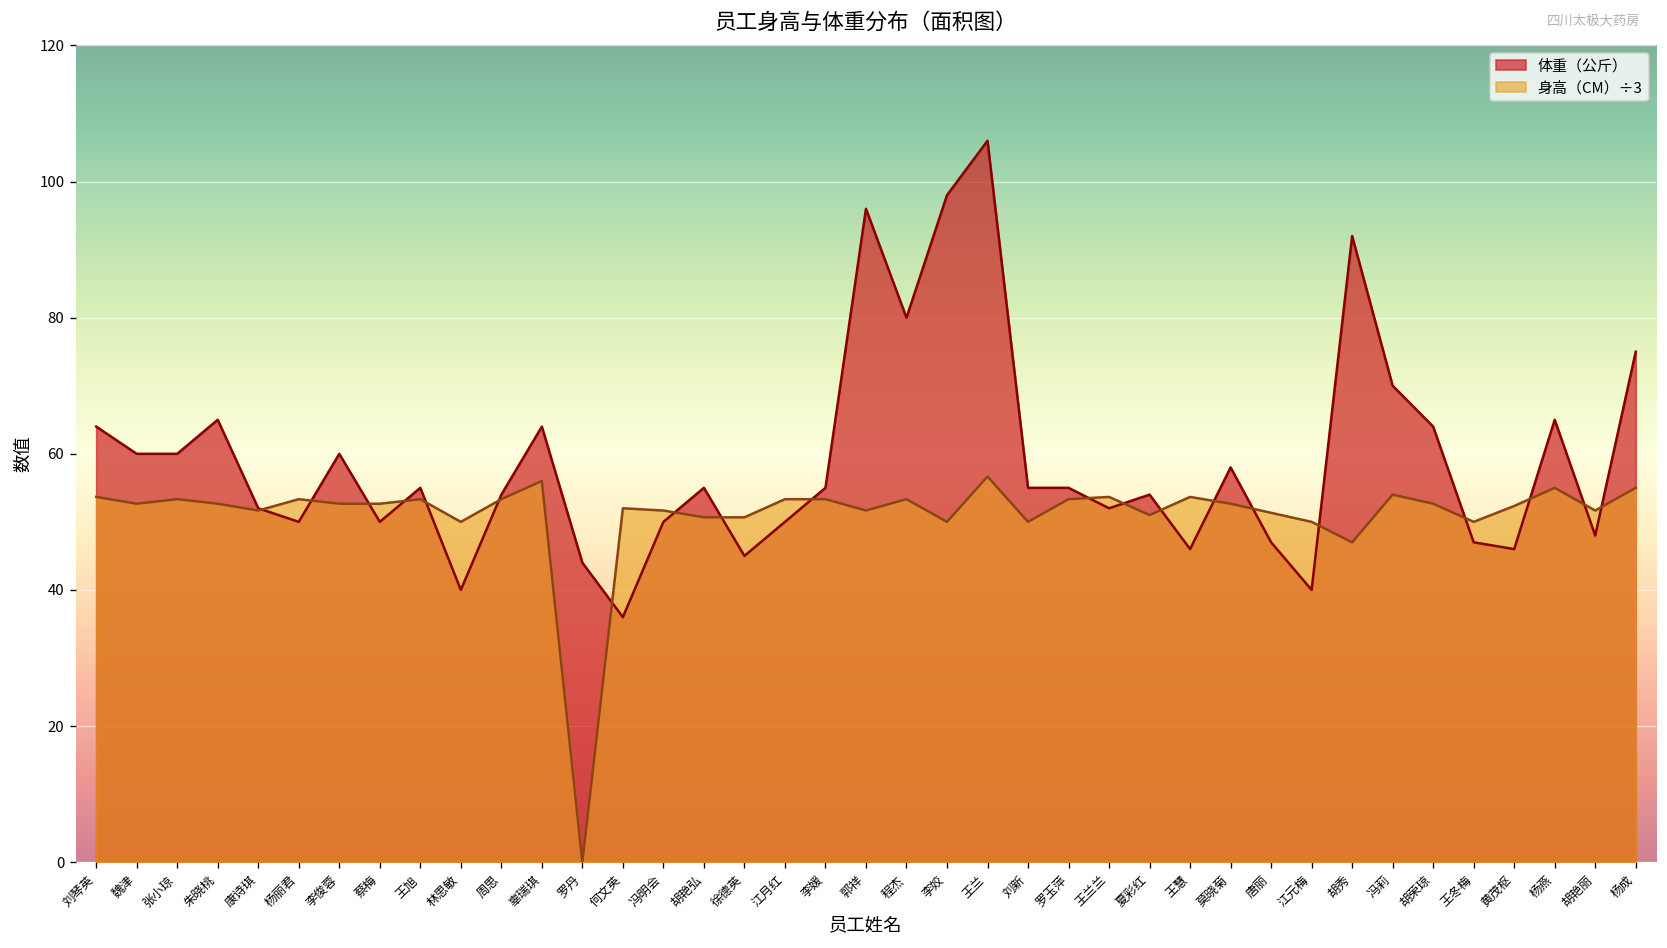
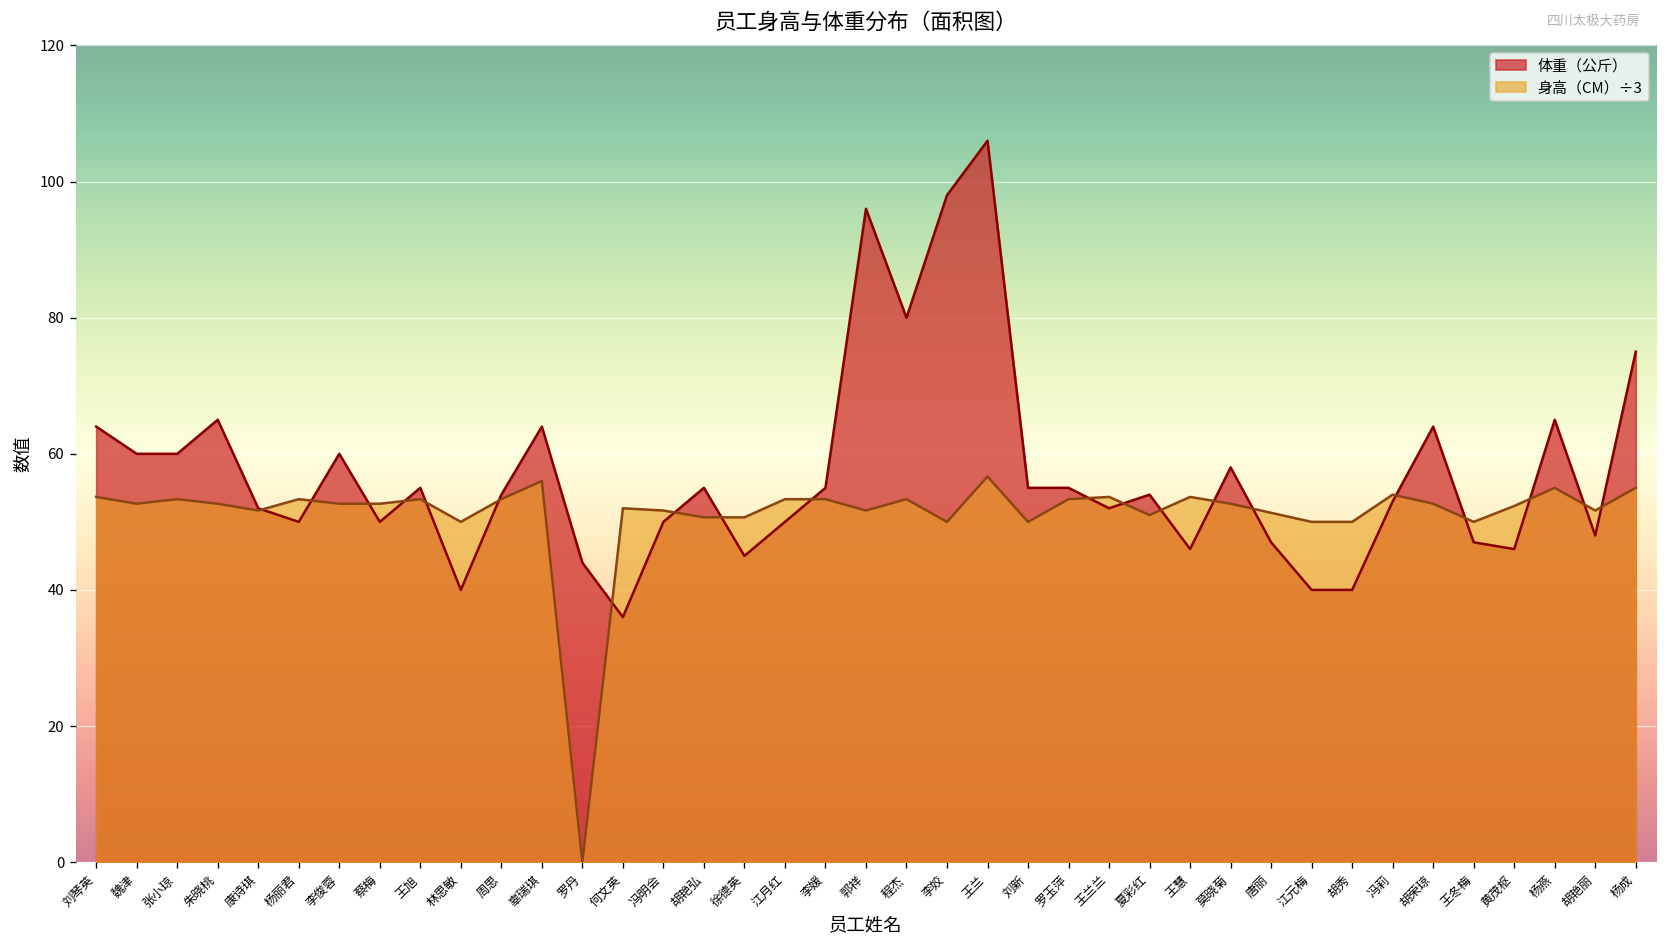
  {
    "体重（公斤）": {
      "刘琴英": 64,
      "魏津": 60,
      "张小琼": 60,
      "朱晓桃": 65,
      "杨丽君": 50,
      "李俊蓉": 60,
      "蔡梅": 50,
      "王旭": 55,
      "林思敏": 40,
      "周思": 54,
      "辜瑞琪": 64,
      "罗丹": 44,
      "何文英": 36,
      "冯明会": 50,
      "胡艳弘": 55,
      "徐德英": 45,
      "江月红": 50,
      "李媛": 55,
      "郭祥": 96,
      "程杰": 80,
      "李姣": 98,
      "王兰": 106,
      "刘新": 55,
      "罗玉萍": 55,
      "王兰兰": 52,
      "夏彩红": 54,
      "王慧": 46,
      "莫晓菊": 58,
      "唐丽": 47,
      "江元梅": 40,
-     "胡秀": 92,
-     "冯莉": 70,
+     "胡秀": 40,
+     "冯莉": 53,
      "胡荣琼": 64,
      "王冬梅": 47,
      "黄茂枢": 46,
      "杨燕": 65,
      "胡艳丽": 48,
      "杨成": 75
    },
    "身高（CM）÷3": {
      "刘琴英": 54,
      "魏津": 53,
      "张小琼": 53,
      "朱晓桃": 53,
      "杨丽君": 53,
      "李俊蓉": 53,
      "蔡梅": 53,
      "王旭": 53,
      "林思敏": 50,
      "周思": 53,
      "辜瑞琪": 56,
      "罗丹": 0,
      "何文英": 52,
      "冯明会": 52,
      "胡艳弘": 51,
      "徐德英": 51,
      "江月红": 53,
      "李媛": 53,
      "郭祥": 52,
      "程杰": 53,
      "李姣": 50,
      "王兰": 57,
      "刘新": 50,
      "罗玉萍": 53,
      "王兰兰": 54,
      "夏彩红": 51,
      "王慧": 54,
      "莫晓菊": 53,
      "唐丽": 51,
      "江元梅": 50,
-     "胡秀": 47,
+     "胡秀": 50,
      "冯莉": 54,
      "胡荣琼": 53,
      "王冬梅": 50,
      "黄茂枢": 52,
      "杨燕": 55,
      "胡艳丽": 52,
      "杨成": 55
    }
  }
